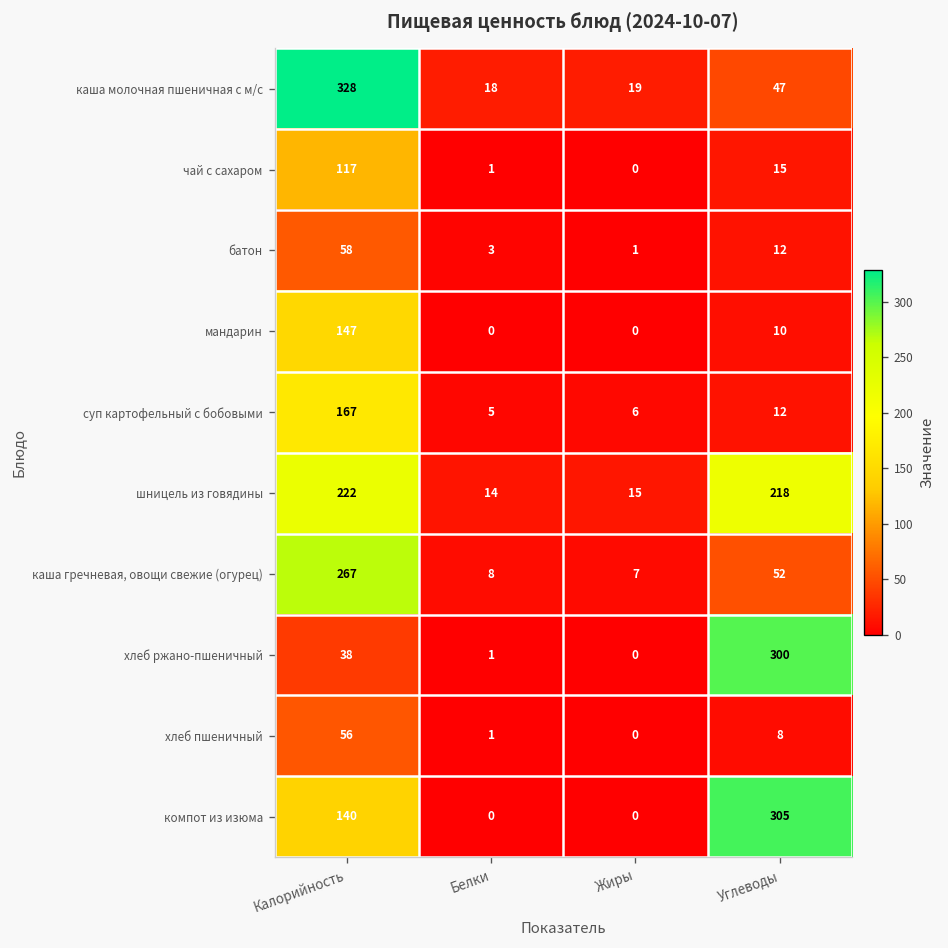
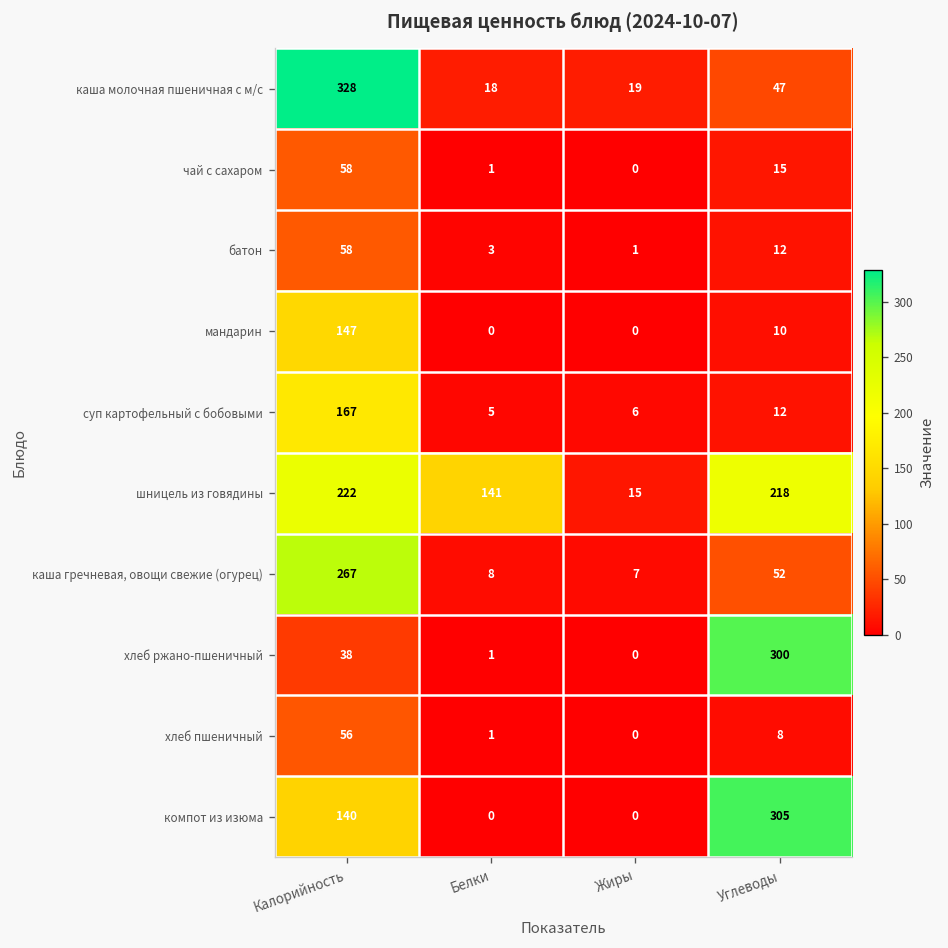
  {
    "каша молочная пшеничная с м/с": {
      "Калорийность": 328,
      "Белки": 18,
      "Жиры": 19,
      "Углеводы": 47
    },
    "чай с сахаром": {
-     "Калорийность": 117,
+     "Калорийность": 58,
      "Белки": 1,
      "Жиры": 0,
      "Углеводы": 15
    },
    "батон": {
      "Калорийность": 58,
      "Белки": 3,
      "Жиры": 1,
      "Углеводы": 12
    },
    "мандарин": {
      "Калорийность": 147,
      "Белки": 0,
      "Жиры": 0,
      "Углеводы": 10
    },
    "суп картофельный с бобовыми": {
      "Калорийность": 167,
      "Белки": 5,
      "Жиры": 6,
      "Углеводы": 12
    },
    "шницель из говядины": {
      "Калорийность": 222,
-     "Белки": 14,
+     "Белки": 141,
      "Жиры": 15,
      "Углеводы": 218
    },
    "каша гречневая, овощи свежие (огурец)": {
      "Калорийность": 267,
      "Белки": 8,
      "Жиры": 7,
      "Углеводы": 52
    },
    "хлеб ржано-пшеничный": {
      "Калорийность": 38,
      "Белки": 1,
      "Жиры": 0,
      "Углеводы": 300
    },
    "хлеб пшеничный": {
      "Калорийность": 56,
      "Белки": 1,
      "Жиры": 0,
      "Углеводы": 8
    },
    "компот из изюма": {
      "Калорийность": 140,
      "Белки": 0,
      "Жиры": 0,
      "Углеводы": 305
    }
  }
